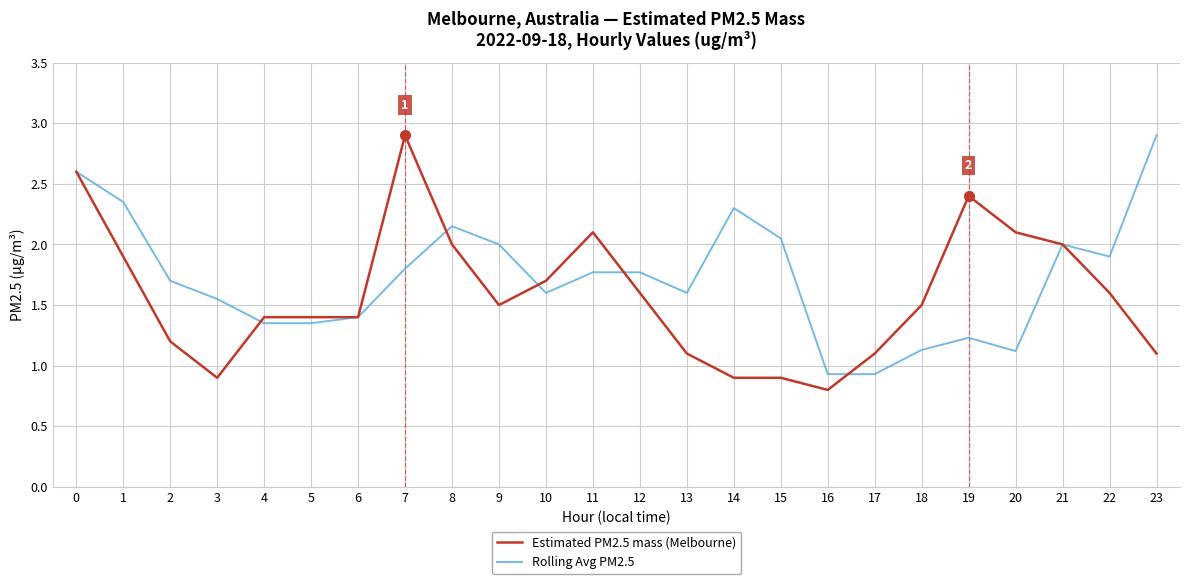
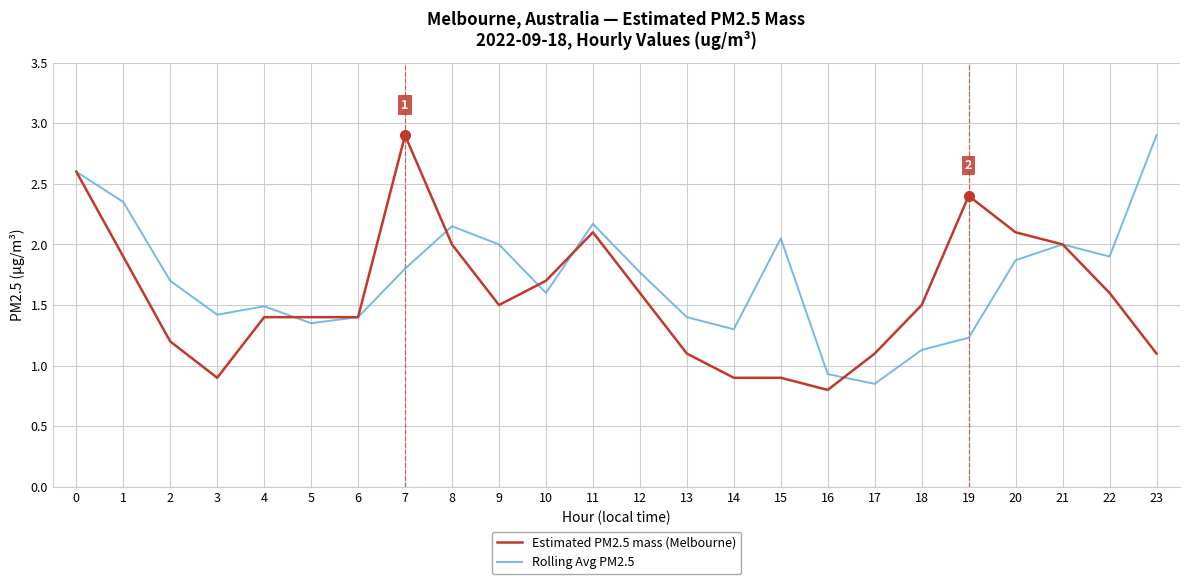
  {
    "Rolling Avg PM2.5": {
      "1": 2.35,
      "2": 1.70,
-     "3": 1.55,
-     "4": 1.35,
+     "3": 1.42,
+     "4": 1.49,
      "5": 1.35,
      "7": 1.80,
      "8": 2.15,
      "9": 2.00,
      "10": 1.60,
-     "11": 1.77,
+     "11": 2.17,
      "12": 1.77,
-     "13": 1.6,
-     "14": 2.3,
+     "13": 1.4,
+     "14": 1.3,
      "15": 2.05,
      "16": 0.93,
-     "17": 0.93,
+     "17": 0.85,
      "18": 1.13,
      "19": 1.23,
-     "20": 1.12,
+     "20": 1.87,
      "22": 1.90,
      "23": 2.90
    }
  }
